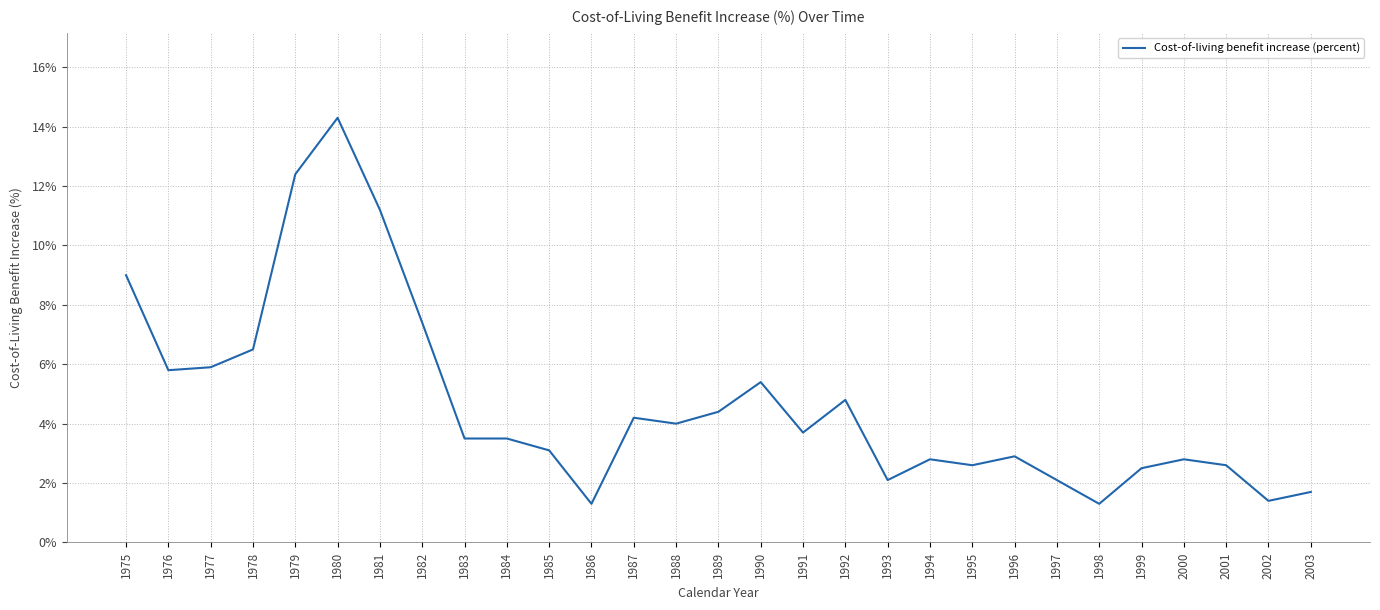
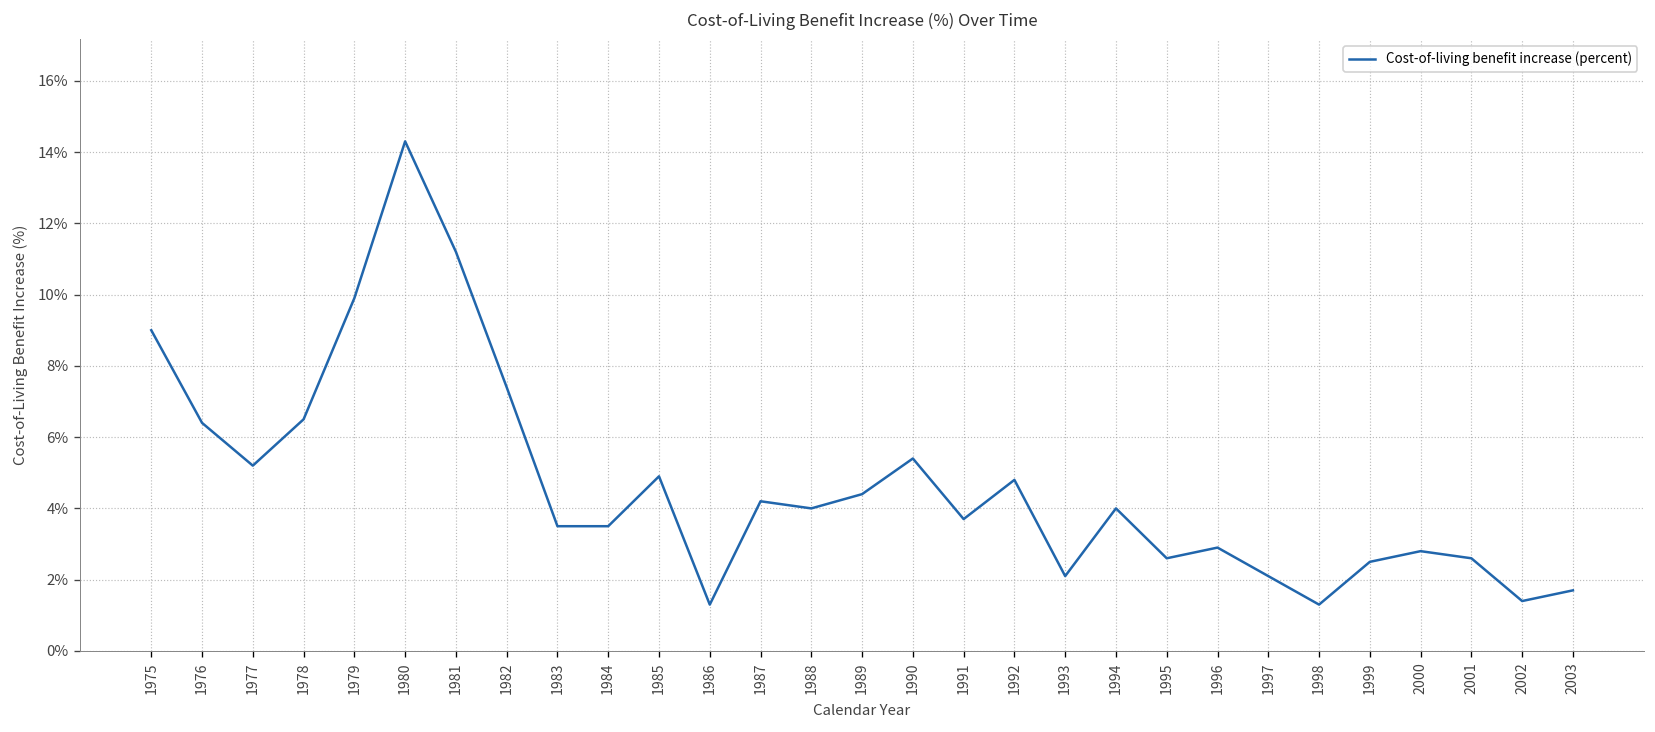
  {
    "1975": "9.0%",
-   "1976": "5.8%",
-   "1977": "5.9%",
+   "1976": "6.4%",
+   "1977": "5.2%",
    "1978": "6.5%",
-   "1979": "12.4%",
+   "1979": "9.9%",
    "1980": "14.3%",
    "1981": "11.2%",
    "1982": "7.4%",
    "1983": "3.5%",
    "1984": "3.5%",
-   "1985": "3.1%",
+   "1985": "4.9%",
    "1986": "1.3%",
    "1987": "4.2%",
    "1988": "4.0%",
    "1989": "4.4%",
    "1990": "5.4%",
    "1991": "3.7%",
    "1992": "4.8%",
    "1993": "2.1%",
-   "1994": "2.8%",
+   "1994": "4.0%",
    "1995": "2.6%",
    "1996": "2.9%",
    "1997": "2.1%",
    "1998": "1.3%",
    "1999": "2.5%",
    "2000": "2.8%",
    "2001": "2.6%",
    "2002": "1.4%",
    "2003": "1.7%"
  }
